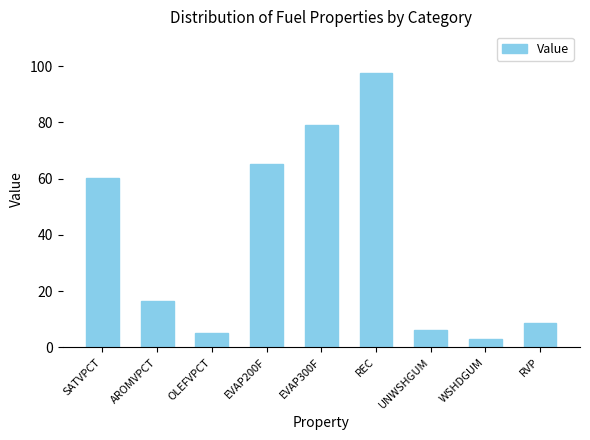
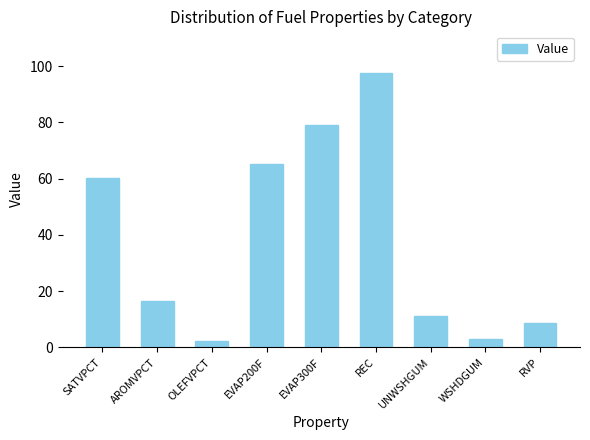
  {
    "SATVPCT": 60,
    "AROMVPCT": 17,
-   "OLEFVPCT": 5,
+   "OLEFVPCT": 2,
    "EVAP200F": 65,
    "EVAP300F": 79,
    "REC": 98,
-   "UNWSHGUM": 6,
+   "UNWSHGUM": 11,
    "WSHDGUM": 3,
    "RVP": 9
  }
